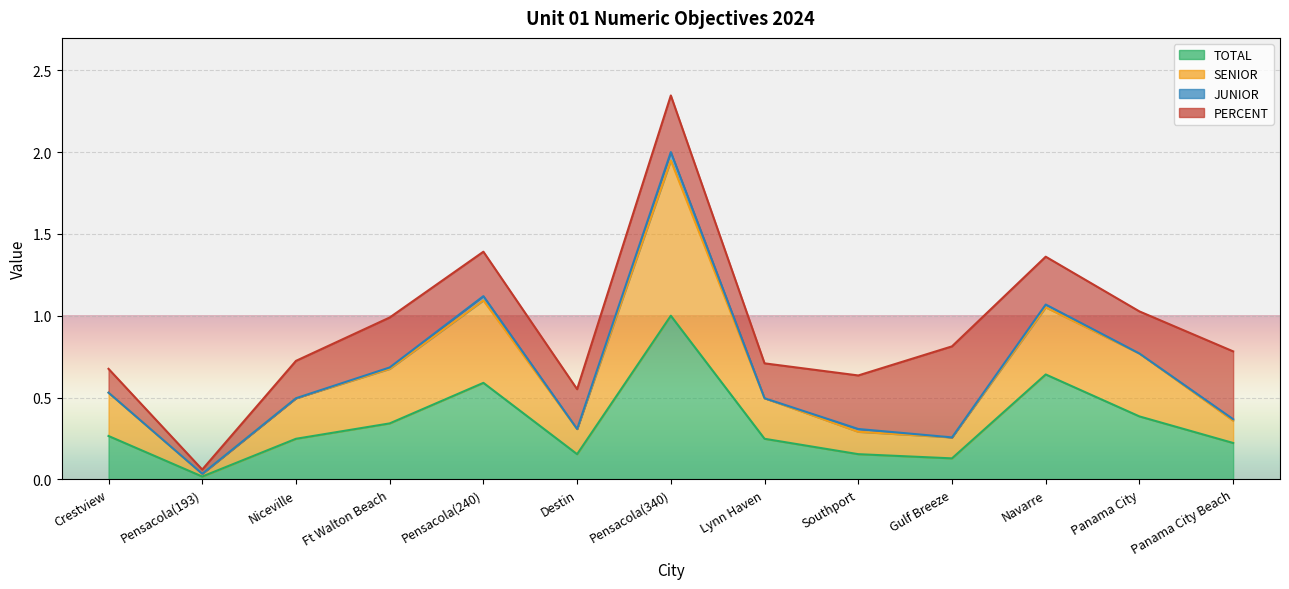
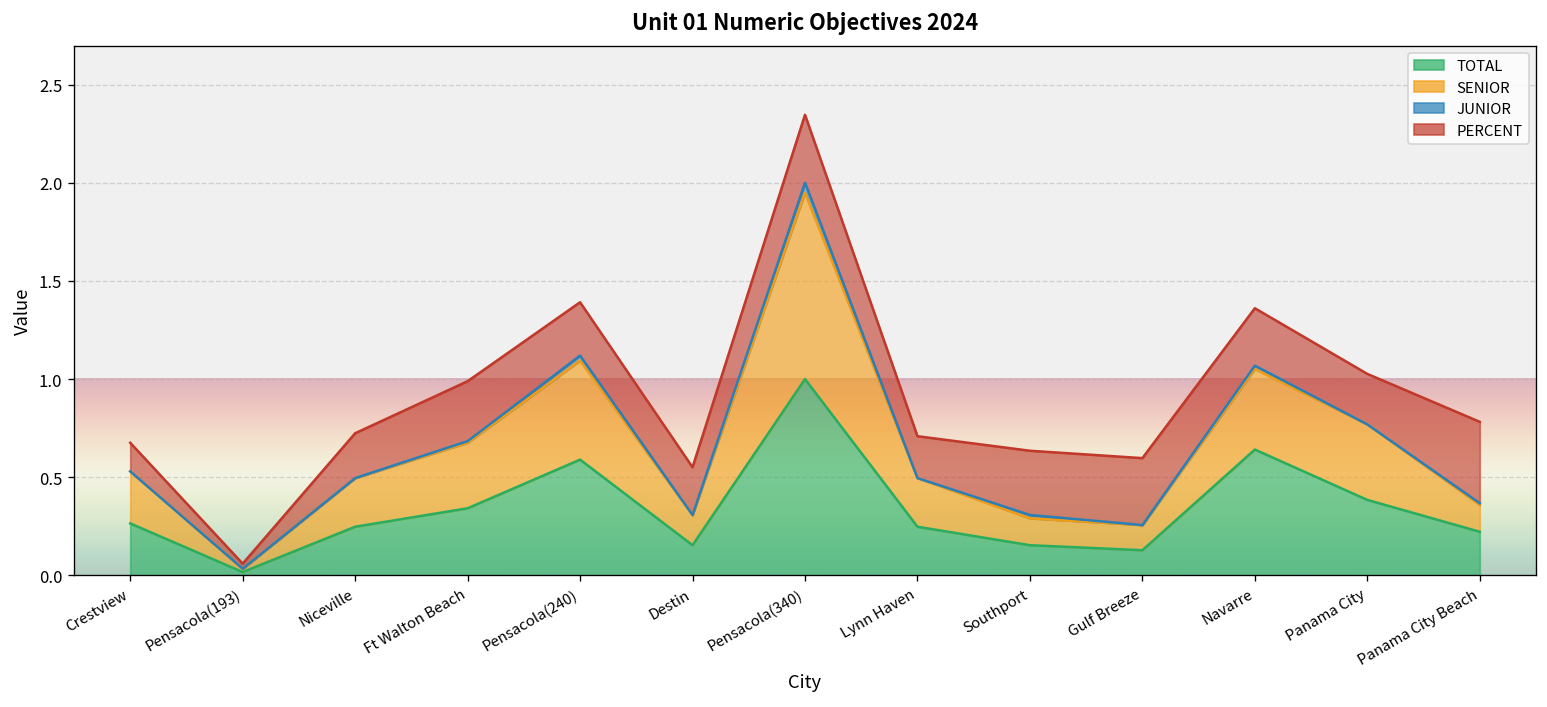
  {
    "TOTAL": {
      "Crestview": 0.26,
      "Pensacola(193)": 0.02,
      "Niceville": 0.25,
      "Ft Walton Beach": 0.34,
      "Pensacola(240)": 0.59,
      "Destin": 0.15,
      "Pensacola(340)": 1.00,
      "Lynn Haven": 0.25,
      "Southport": 0.15,
      "Gulf Breeze": 0.13,
      "Navarre": 0.64,
      "Panama City": 0.38,
      "Panama City Beach": 0.22
    },
    "SENIOR": {
      "Pensacola(240)": 0.50,
      "Pensacola(340)": 0.95,
      "Southport": 0.14,
      "Navarre": 0.41
    },
    "JUNIOR": {
      "Pensacola(240)": 0.03,
      "Pensacola(340)": 0.05,
      "Southport": 0.02,
      "Navarre": 0.02
    },
    "PERCENT": {
      "Crestview": 0.15,
      "Pensacola(193)": 0.03,
      "Niceville": 0.23,
      "Ft Walton Beach": 0.31,
      "Pensacola(240)": 0.27,
      "Destin": 0.24,
      "Pensacola(340)": 0.35,
      "Lynn Haven": 0.21,
      "Southport": 0.33,
-     "Gulf Breeze": 0.56,
+     "Gulf Breeze": 0.34,
      "Navarre": 0.29,
      "Panama City": 0.26,
      "Panama City Beach": 0.41
    }
  }
